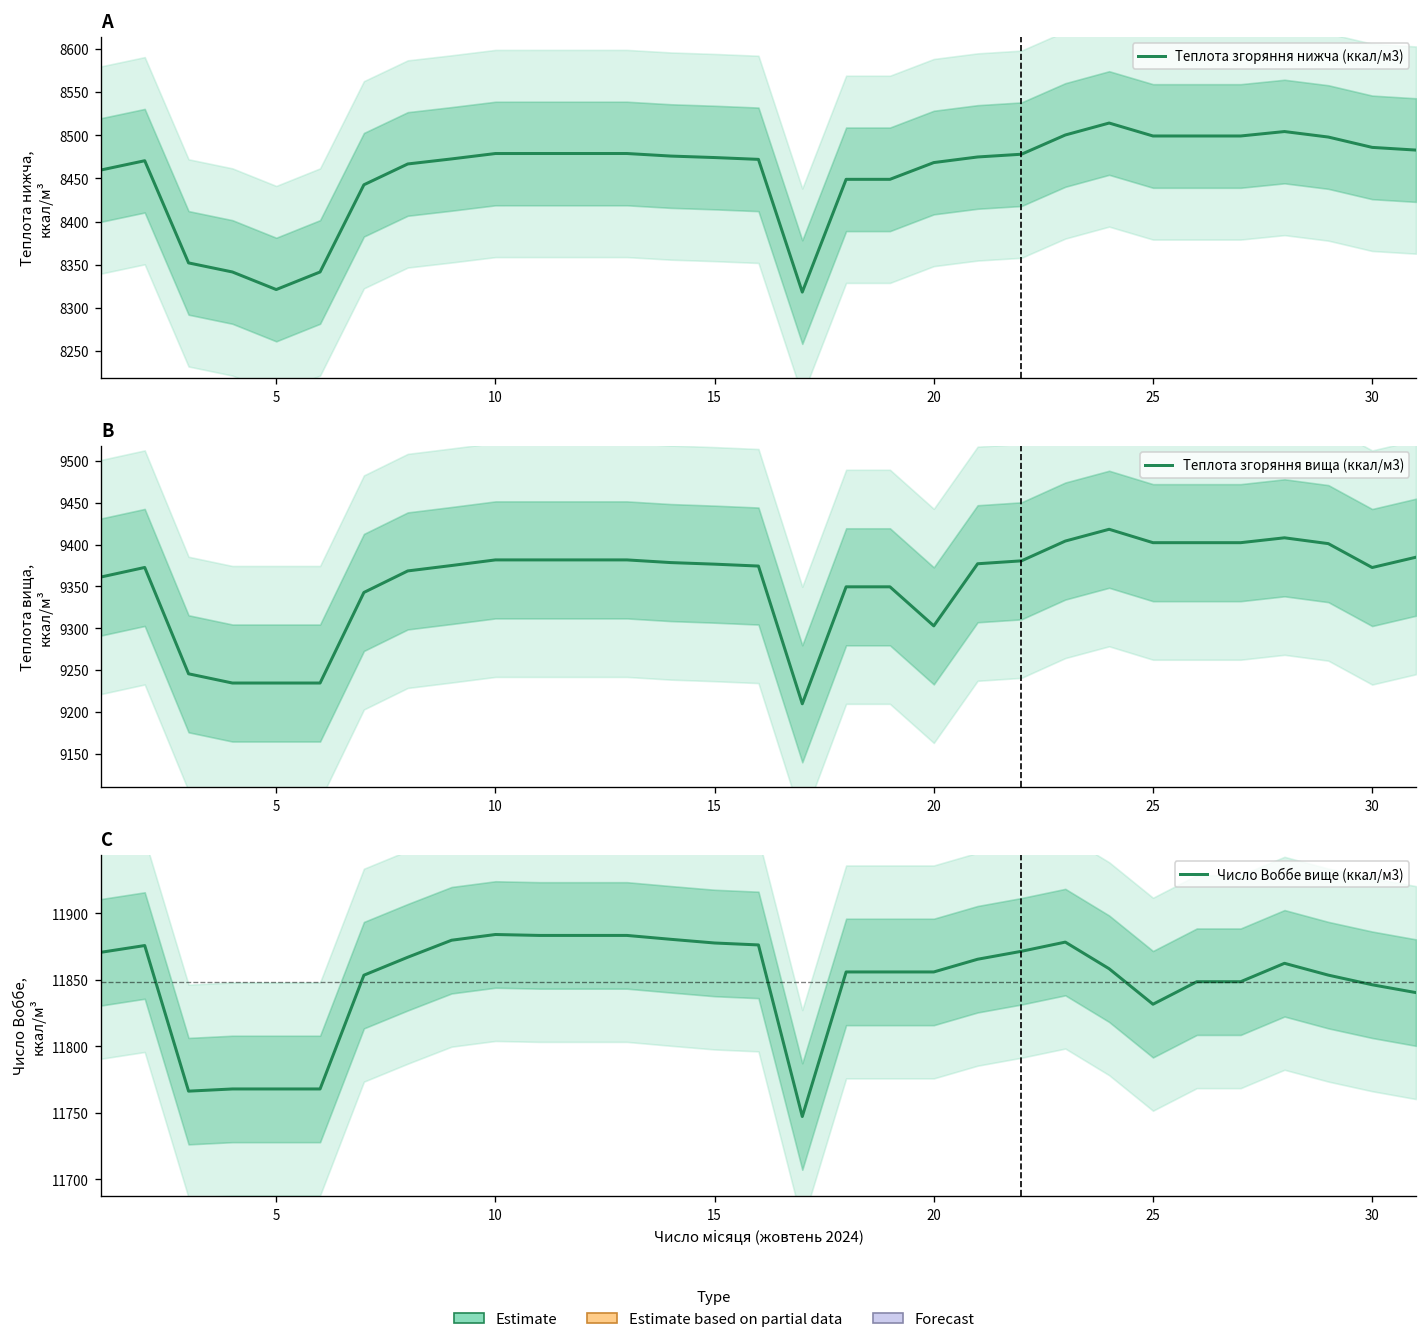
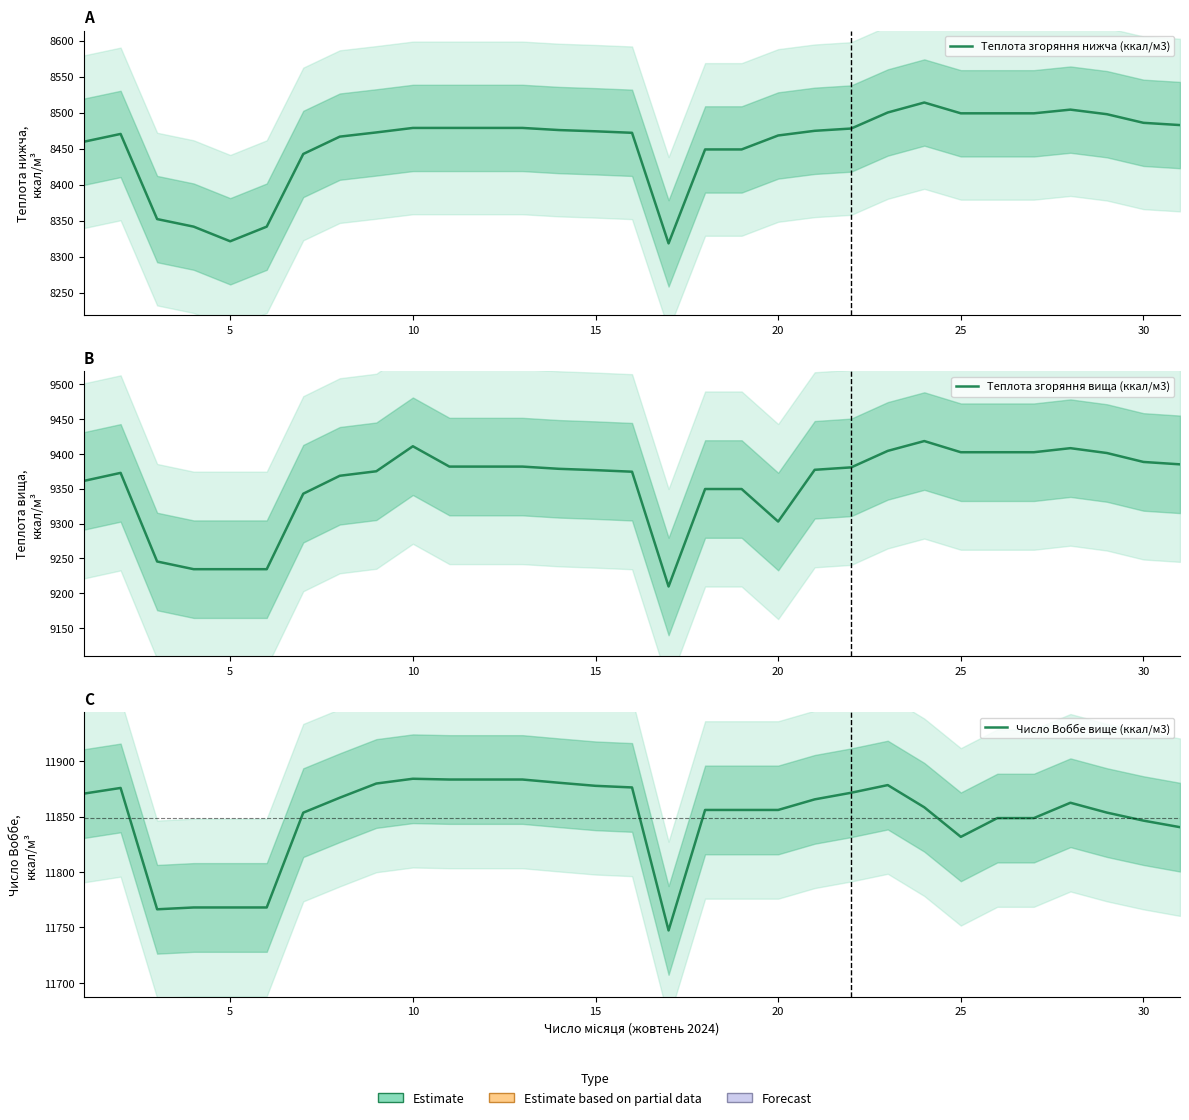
  {
    "A": {
      "Теплота згоряння нижча (ккал/м3)": {
        "5": 8320,
        "10": 8480,
        "15": 8470,
        "20": 8470,
        "25": 8500,
        "30": 8490
      }
    },
    "B": {
      "Теплота згоряння вища (ккал/м3)": {
        "5": 9230,
-       "10": 9380,
+       "10": 9410,
        "15": 9380,
        "20": 9300,
        "25": 9400,
-       "30": 9370
+       "30": 9390
      }
    },
    "C": {
      "Число Воббе вище (ккал/м3)": {
        "5": 11768,
        "10": 11884,
        "15": 11878,
        "20": 11856,
        "25": 11832,
        "30": 11846
      }
    }
  }
